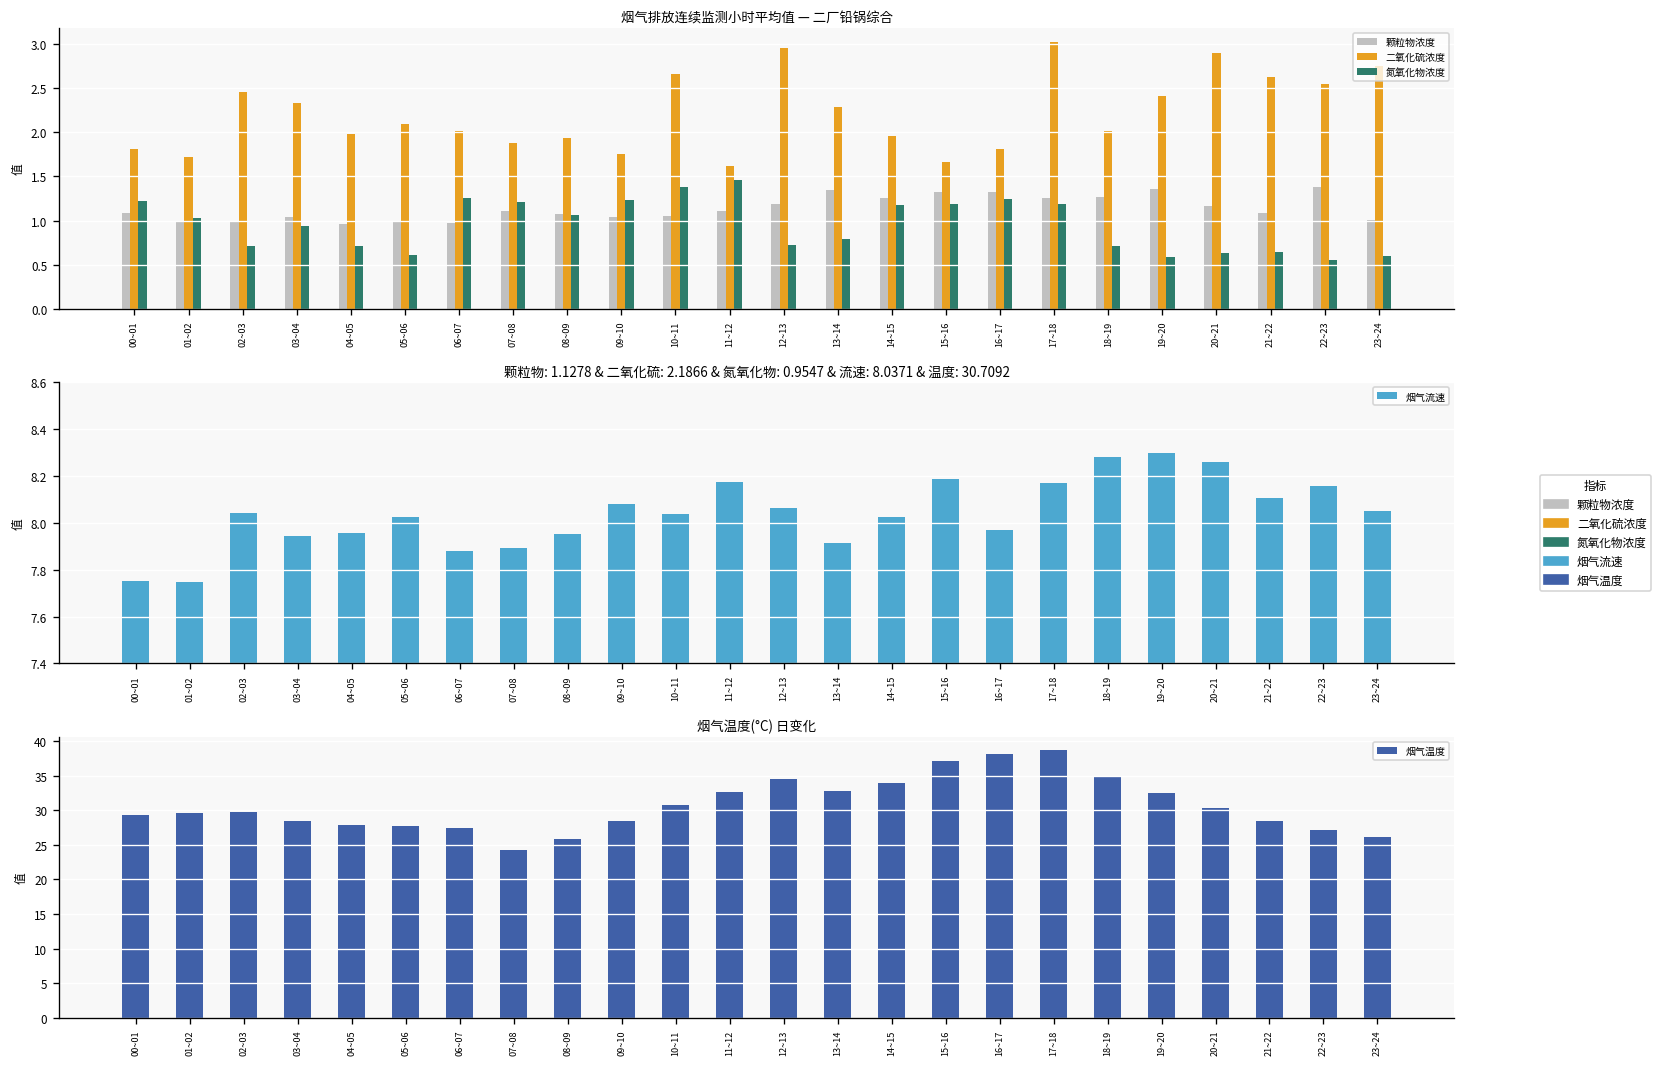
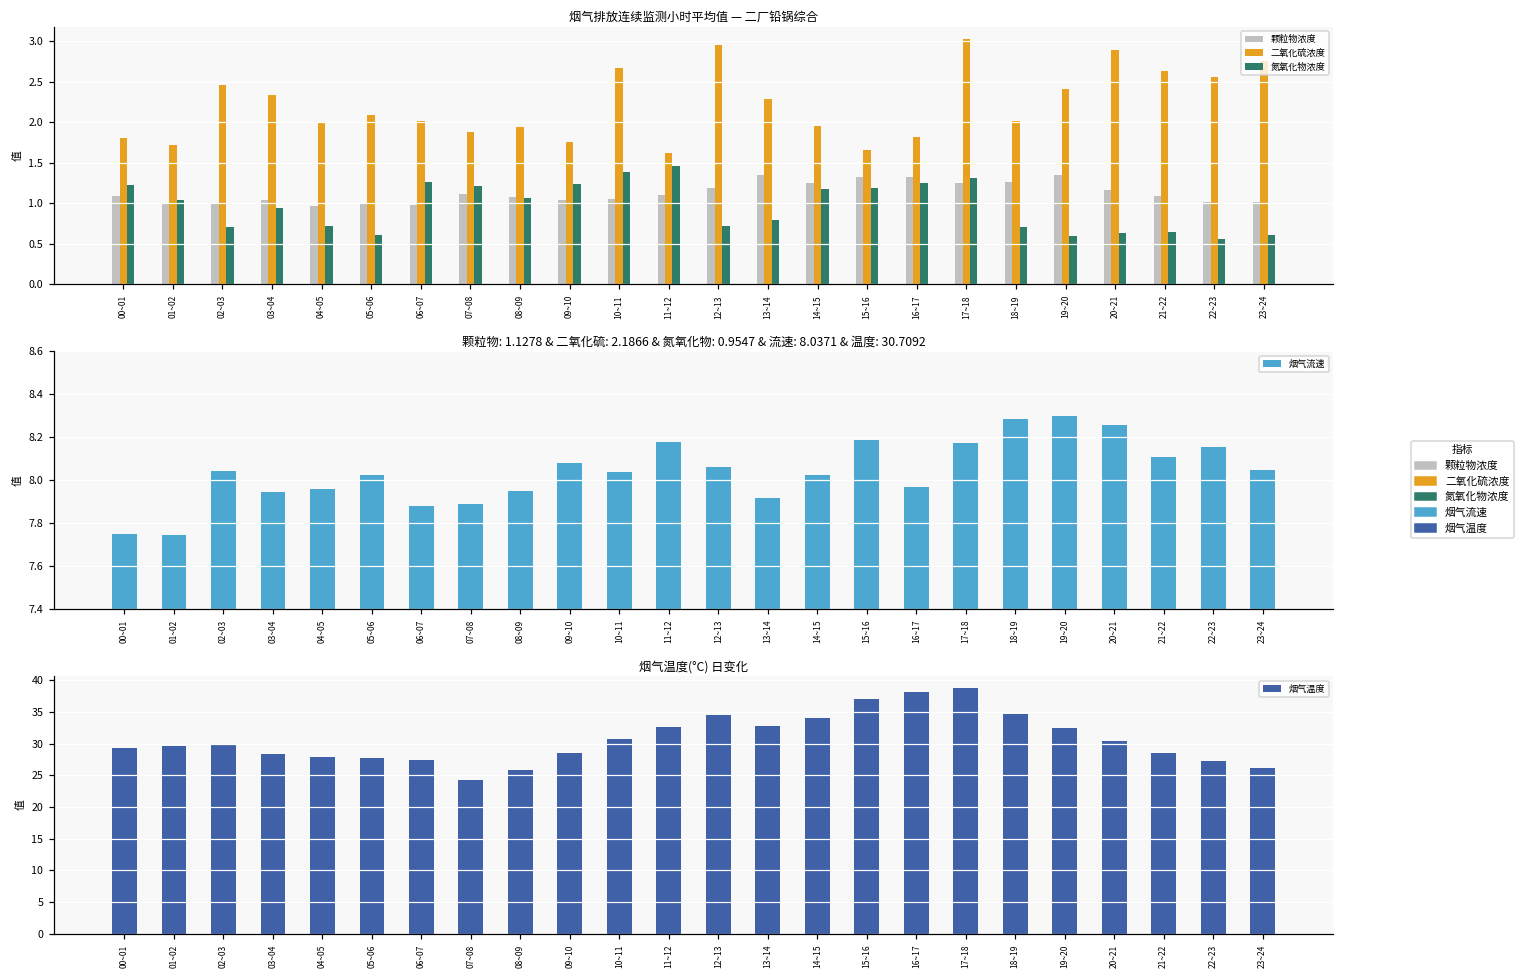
  {
    "烟气排放连续监测小时平均值 — 二厂铅锅综合": {
      "颗粒物浓度": {
        "00~01": 1.1,
        "01~02": 1.0,
        "02~03": 1.0,
        "03~04": 1.0,
        "04~05": 1.0,
        "05~06": 1.0,
        "06~07": 1.0,
        "07~08": 1.1,
        "08~09": 1.1,
        "09~10": 1.0,
        "10~11": 1.1,
        "11~12": 1.1,
        "12~13": 1.2,
        "13~14": 1.3,
        "14~15": 1.3,
        "15~16": 1.3,
        "16~17": 1.3,
        "17~18": 1.3,
        "18~19": 1.3,
        "19~20": 1.4,
        "20~21": 1.2,
        "21~22": 1.1,
-       "22~23": 1.4,
+       "22~23": 1.0,
        "23~24": 1.0
      },
      "二氧化硫浓度": {
        "00~01": 1.8,
        "01~02": 1.7,
        "02~03": 2.5,
        "03~04": 2.3,
        "04~05": 2.0,
        "05~06": 2.1,
        "06~07": 2.0,
        "07~08": 1.9,
        "08~09": 1.9,
        "09~10": 1.8,
        "10~11": 2.7,
        "11~12": 1.6,
        "12~13": 2.9,
        "13~14": 2.3,
        "14~15": 2.0,
        "15~16": 1.7,
        "16~17": 1.8,
        "17~18": 3.0,
        "18~19": 2.0,
        "19~20": 2.4,
        "20~21": 2.9,
        "21~22": 2.6,
        "22~23": 2.6
      },
      "氮氧化物浓度": {
        "00~01": 1.2,
        "01~02": 1.0,
        "02~03": 0.7,
        "03~04": 0.9,
        "04~05": 0.7,
        "05~06": 0.6,
        "06~07": 1.3,
        "07~08": 1.2,
        "08~09": 1.1,
        "09~10": 1.2,
        "10~11": 1.4,
        "11~12": 1.5,
        "12~13": 0.7,
        "13~14": 0.8,
        "14~15": 1.2,
        "15~16": 1.2,
        "16~17": 1.3,
-       "17~18": 1.2,
+       "17~18": 1.3,
        "18~19": 0.7,
        "19~20": 0.6,
        "20~21": 0.6,
        "21~22": 0.6,
        "22~23": 0.6,
        "23~24": 0.6
      }
    },
    "颗粒物: 1.1278 & 二氧化硫: 2.1866 & 氮氧化物: 0.9547 & 流速: 8.0371 & 温度: 30.7092": {
      "00~01": 7.75,
      "01~02": 7.75,
      "02~03": 8.04,
      "03~04": 7.94,
      "04~05": 7.96,
      "05~06": 8.03,
      "06~07": 7.88,
      "07~08": 7.89,
      "08~09": 7.95,
      "09~10": 8.08,
      "10~11": 8.04,
      "11~12": 8.18,
      "12~13": 8.06,
      "13~14": 7.92,
      "14~15": 8.02,
      "15~16": 8.19,
      "16~17": 7.97,
      "17~18": 8.17,
      "18~19": 8.28,
      "19~20": 8.30,
      "20~21": 8.26,
      "21~22": 8.11,
      "22~23": 8.16,
      "23~24": 8.05
    },
    "烟气温度(°C) 日变化": {
      "00~01": 29,
      "01~02": 30,
      "02~03": 30,
      "03~04": 28,
      "04~05": 28,
      "05~06": 28,
      "06~07": 27,
      "07~08": 24,
      "08~09": 26,
      "09~10": 28,
      "10~11": 31,
      "11~12": 33,
      "12~13": 35,
      "13~14": 33,
      "14~15": 34,
      "15~16": 37,
      "16~17": 38,
      "17~18": 39,
      "18~19": 35,
      "19~20": 32,
      "20~21": 30,
      "21~22": 29,
      "22~23": 27,
      "23~24": 26
    }
  }
